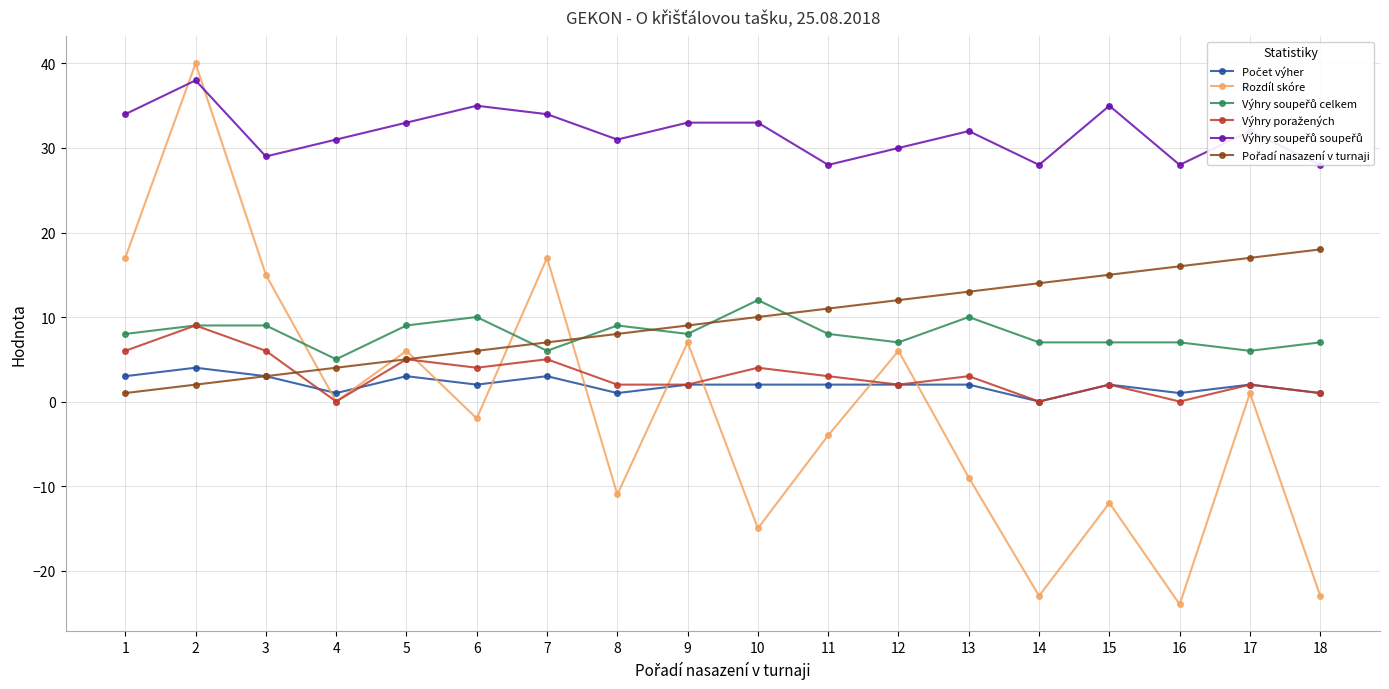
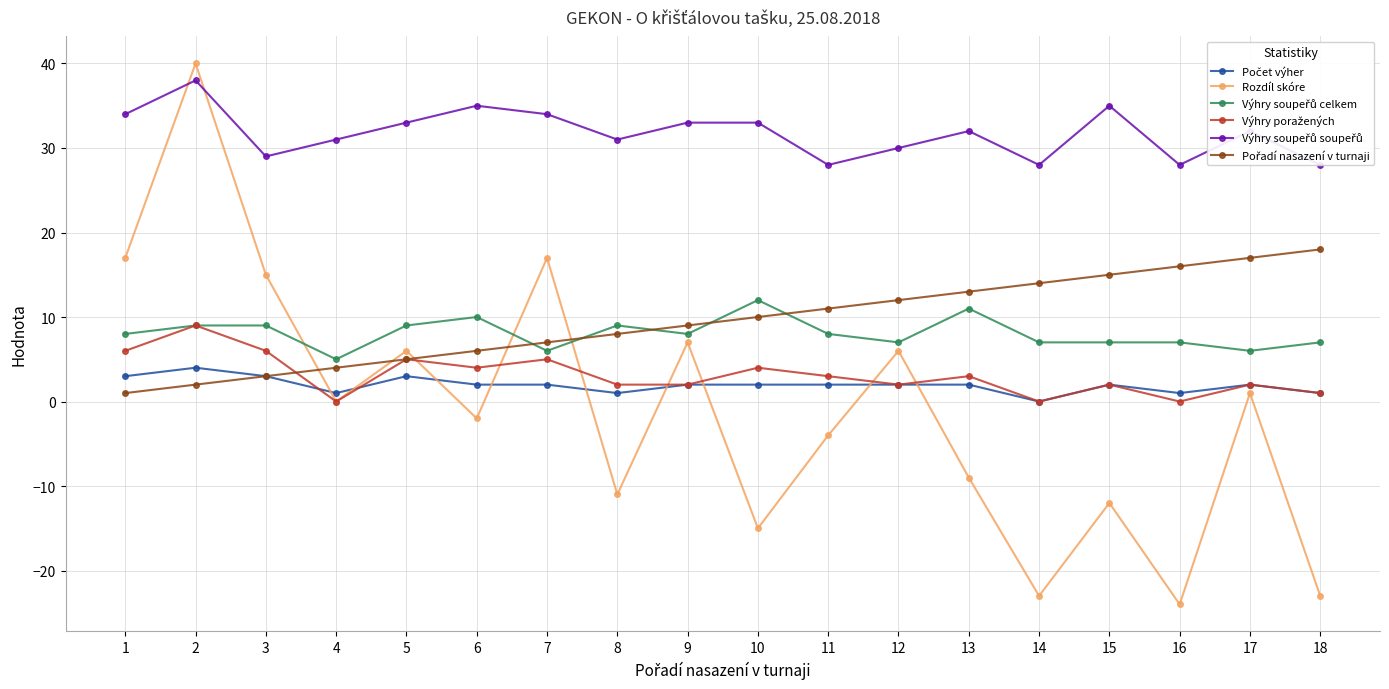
  {
    "Počet výher": {
      "1": 3,
      "2": 4,
      "4": 1,
      "5": 3,
      "6": 2,
-     "7": 3,
+     "7": 2,
      "8": 1,
      "10": 2,
      "11": 2,
      "13": 2,
      "16": 1
    },
    "Rozdíl skóre": {
      "1": 17,
      "2": 40,
      "3": 15,
      "5": 6,
      "6": -2,
      "7": 17,
      "8": -11,
      "9": 7,
      "10": -15,
      "11": -4,
      "12": 6,
      "13": -9,
      "14": -23,
      "15": -12,
      "16": -24,
      "17": 1,
      "18": -23
    },
    "Výhry soupeřů celkem": {
      "1": 8,
      "3": 9,
      "4": 5,
      "5": 9,
      "6": 10,
      "7": 6,
      "8": 9,
      "9": 8,
      "10": 12,
      "11": 8,
      "12": 7,
-     "13": 10,
+     "13": 11,
      "14": 7,
      "15": 7,
      "16": 7,
      "17": 6,
      "18": 7
    },
    "Výhry soupeřů soupeřů": {
      "1": 34,
      "2": 38,
      "3": 29,
      "4": 31,
      "5": 33,
      "6": 35,
      "7": 34,
      "8": 31,
      "9": 33,
      "10": 33,
      "11": 28,
      "12": 30,
      "13": 32,
      "14": 28,
      "15": 35,
      "16": 28
    }
  }
